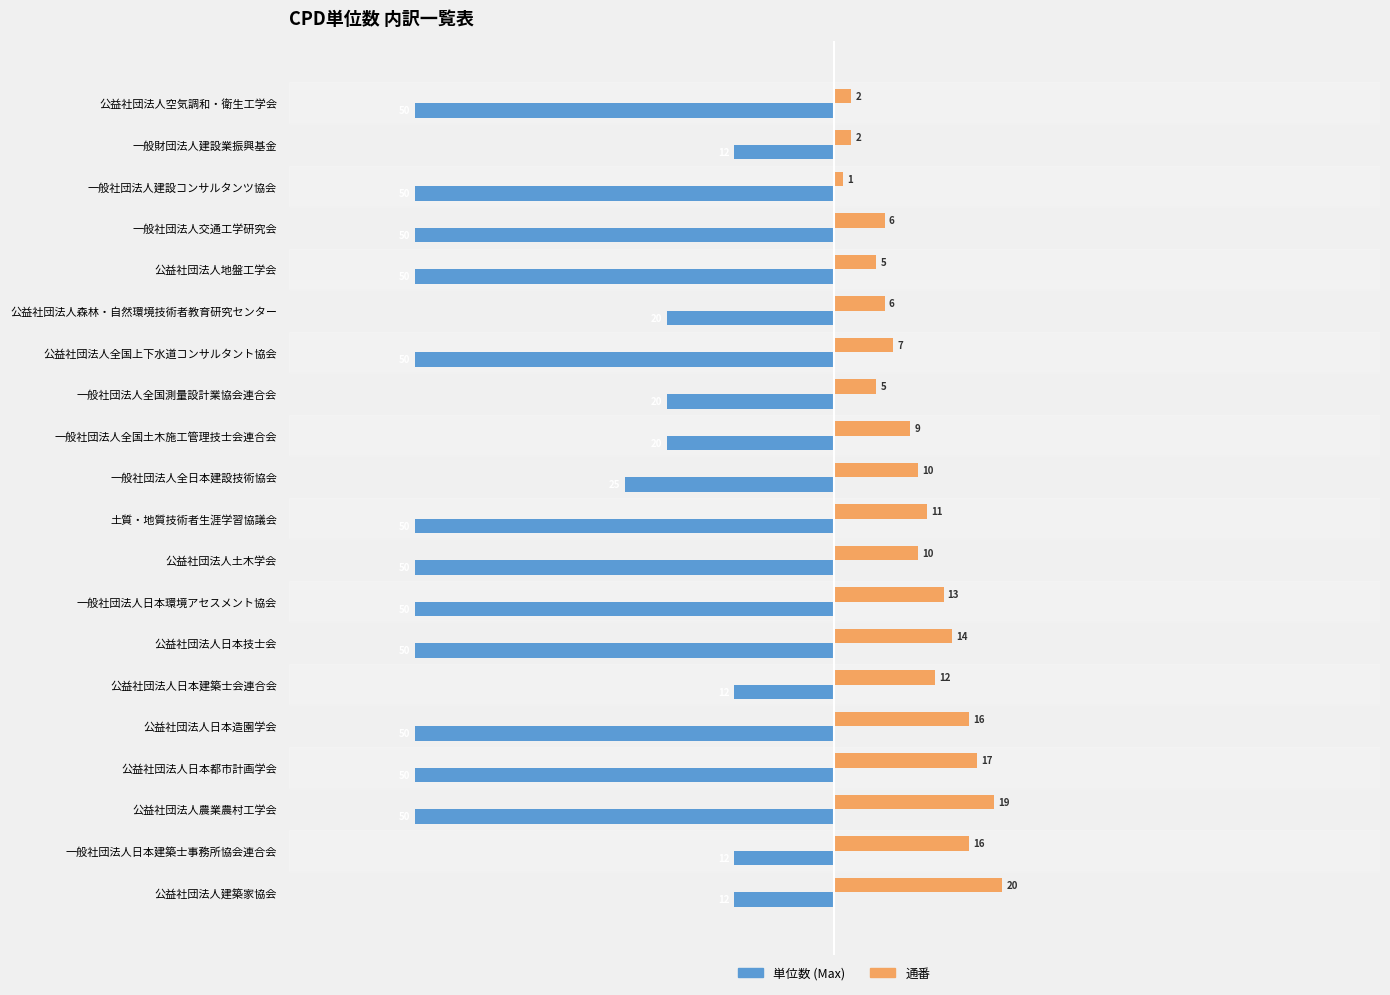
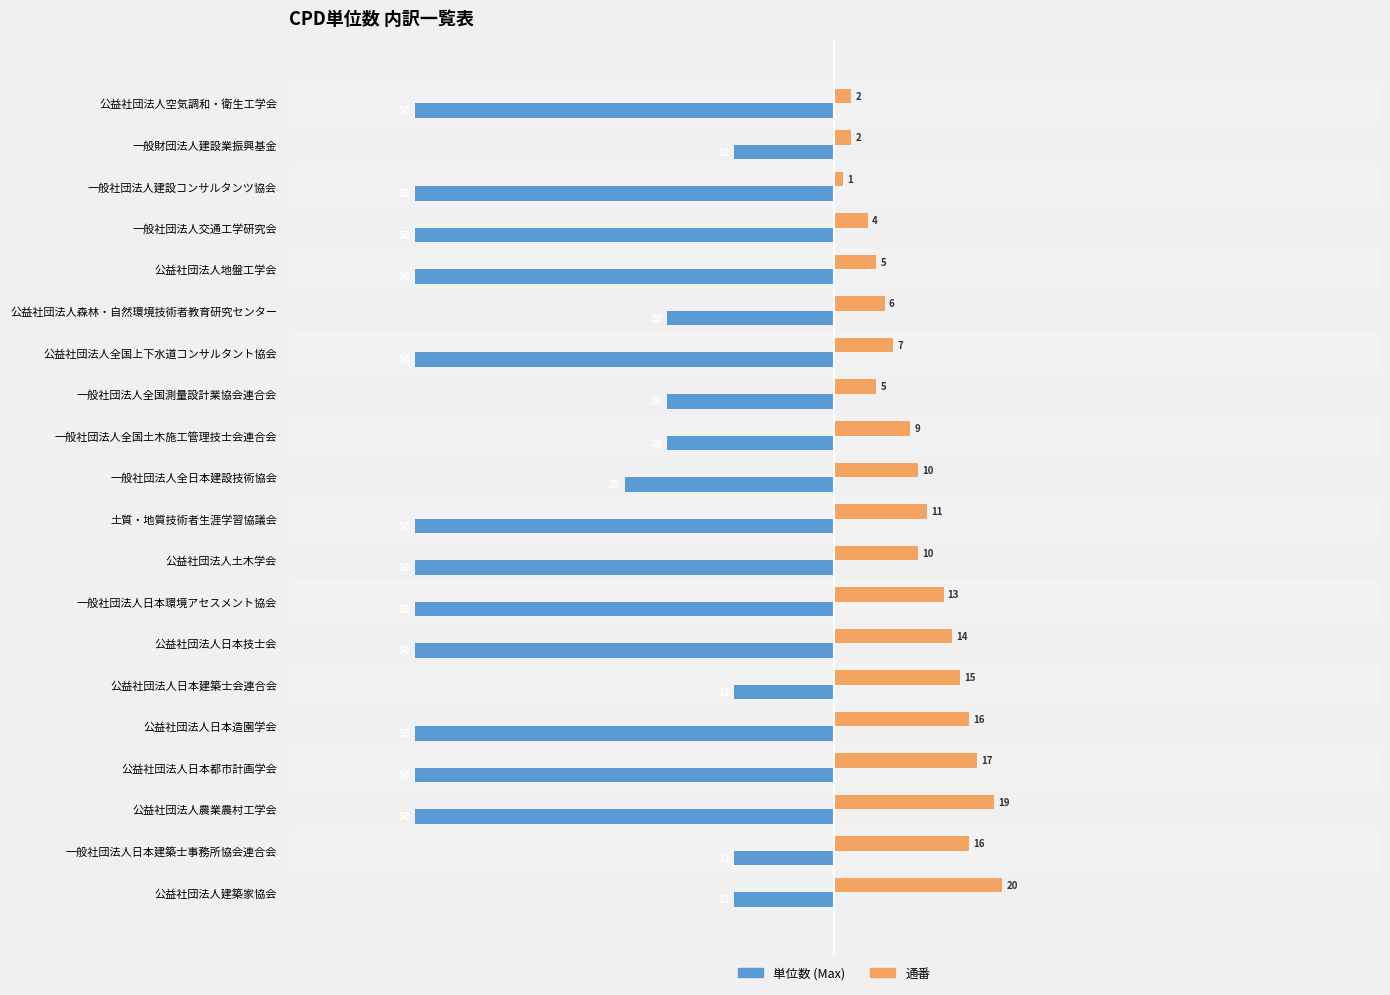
  {
    "通番": {
      "公益社団法人空気調和・衛生工学会": 2,
      "一般財団法人建設業振興基金": 2,
      "一般社団法人建設コンサルタンツ協会": 1,
-     "一般社団法人交通工学研究会": 6,
+     "一般社団法人交通工学研究会": 4,
      "公益社団法人地盤工学会": 5,
      "公益社団法人森林・自然環境技術者教育研究センター": 6,
      "公益社団法人全国上下水道コンサルタント協会": 7,
      "一般社団法人全国測量設計業協会連合会": 5,
      "一般社団法人全国土木施工管理技士会連合会": 9,
      "一般社団法人全日本建設技術協会": 10,
      "土質・地質技術者生涯学習協議会": 11,
      "公益社団法人土木学会": 10,
      "一般社団法人日本環境アセスメント協会": 13,
      "公益社団法人日本技士会": 14,
-     "公益社団法人日本建築士会連合会": 12,
+     "公益社団法人日本建築士会連合会": 15,
      "公益社団法人日本造園学会": 16,
      "公益社団法人日本都市計画学会": 17,
      "公益社団法人農業農村工学会": 19,
      "一般社団法人日本建築士事務所協会連合会": 16,
      "公益社団法人建築家協会": 20
    }
  }
